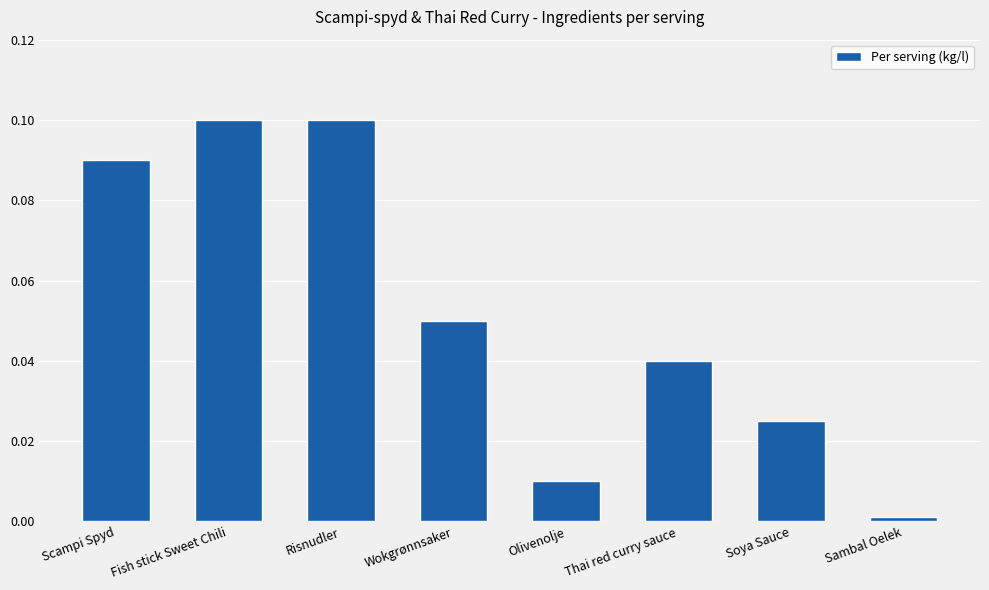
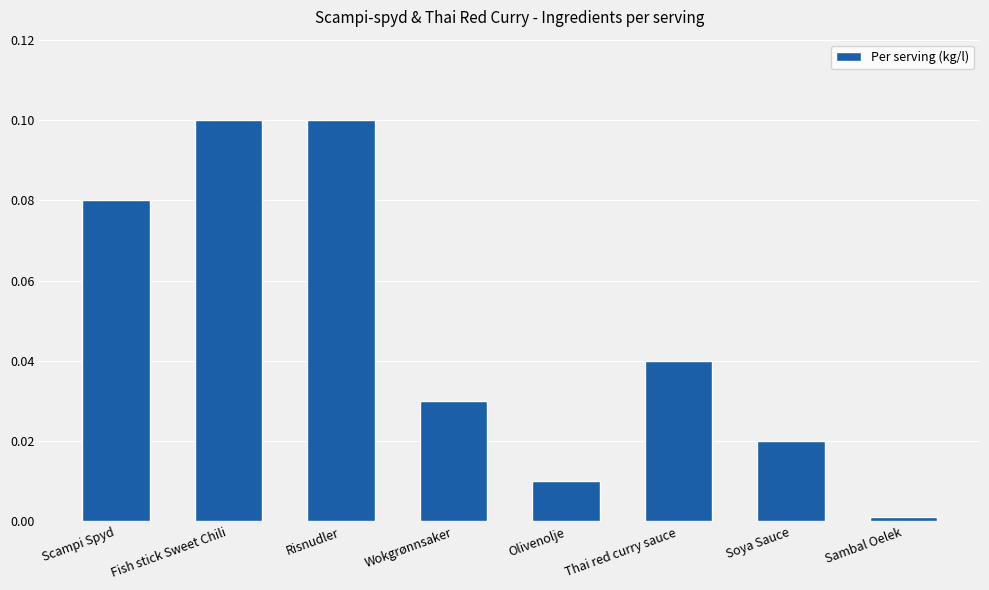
  {
-   "Scampi Spyd": 0.09,
+   "Scampi Spyd": 0.08,
    "Fish stick Sweet Chili": 0.100,
    "Risnudler": 0.100,
-   "Wokgrønnsaker": 0.05,
+   "Wokgrønnsaker": 0.03,
    "Olivenolje": 0.010,
    "Thai red curry sauce": 0.040,
-   "Soya Sauce": 0.025,
+   "Soya Sauce": 0.020,
    "Sambal Oelek": 0.001
  }
